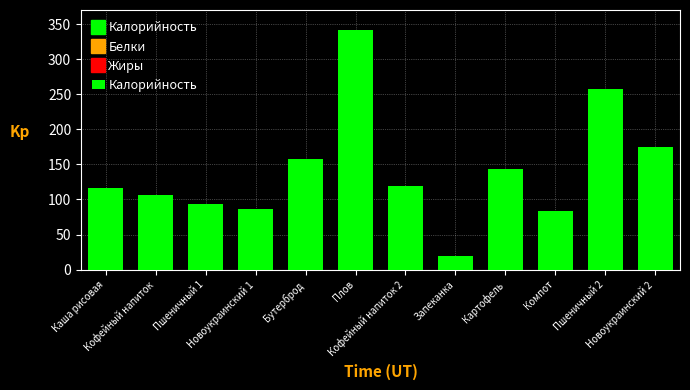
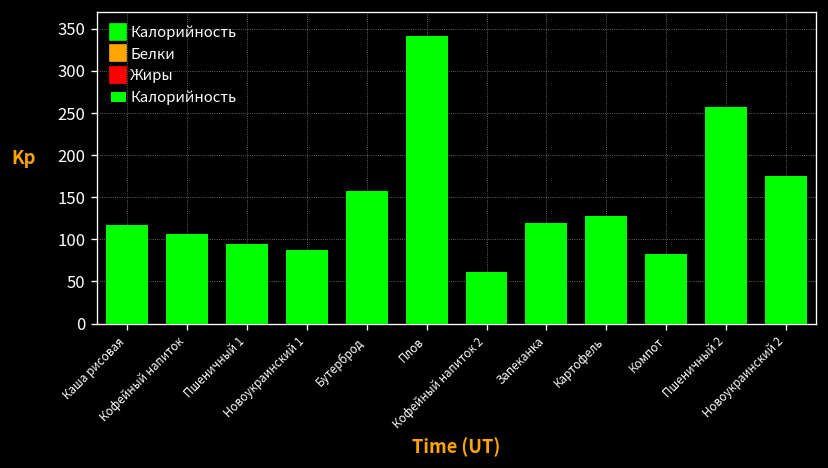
  {
    "Каша рисовая": 120,
    "Кофейный напиток": 110,
    "Пшеничный 1": 90,
    "Новоукраинский 1": 90,
    "Бутерброд": 160,
    "Плов": 340,
-   "Кофейный напиток 2": 120,
-   "Запеканка": 20,
-   "Картофель": 140,
+   "Кофейный напиток 2": 60,
+   "Запеканка": 120,
+   "Картофель": 130,
    "Компот": 80,
    "Пшеничный 2": 260,
    "Новоукраинский 2": 180
  }
